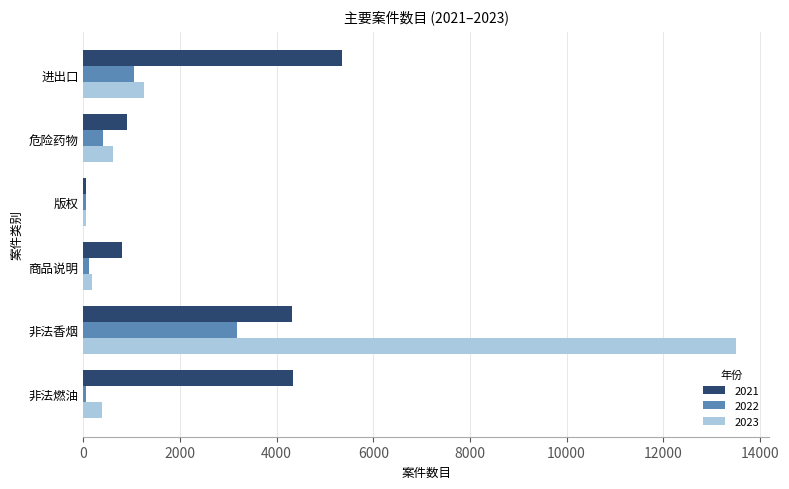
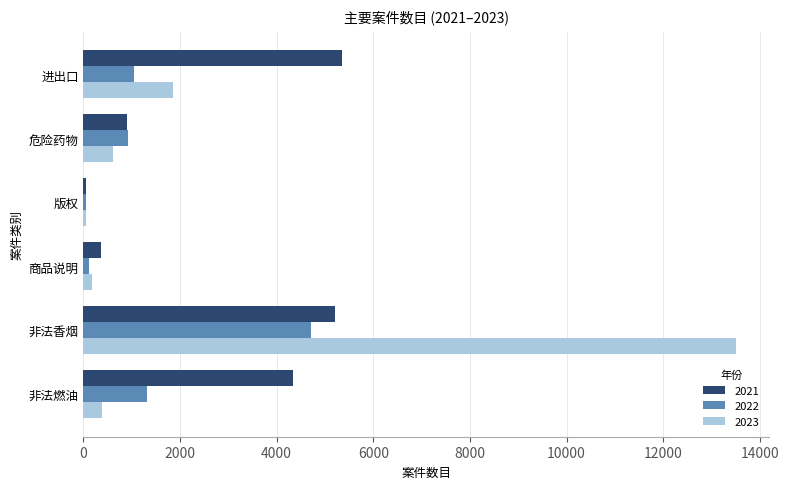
  {
    "2021": {
      "进出口": 5400,
      "危险药物": 900,
      "版权": 100,
-     "商品说明": 800,
-     "非法香烟": 4300,
+     "商品说明": 400,
+     "非法香烟": 5200,
      "非法燃油": 4300
    },
    "2022": {
      "进出口": 1000,
-     "危险药物": 400,
+     "危险药物": 900,
      "版权": 100,
      "商品说明": 100,
-     "非法香烟": 3200,
-     "非法燃油": 0
+     "非法香烟": 4700,
+     "非法燃油": 1300
    },
    "2023": {
-     "进出口": 1300,
+     "进出口": 1800,
      "危险药物": 600,
      "商品说明": 200,
      "非法香烟": 13500,
      "非法燃油": 400
    }
  }
